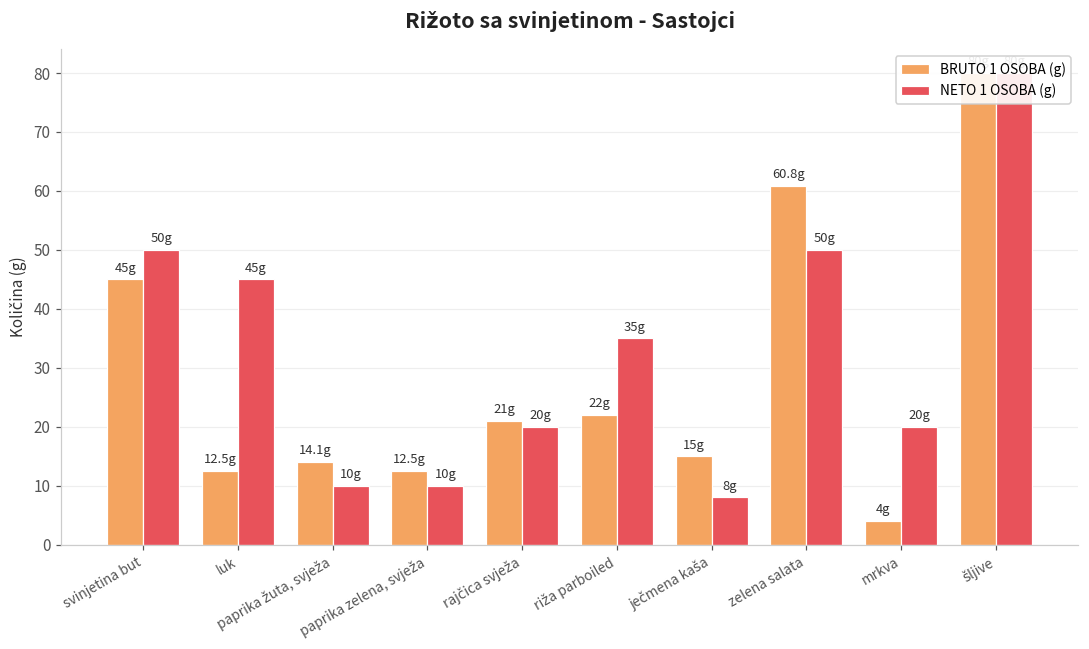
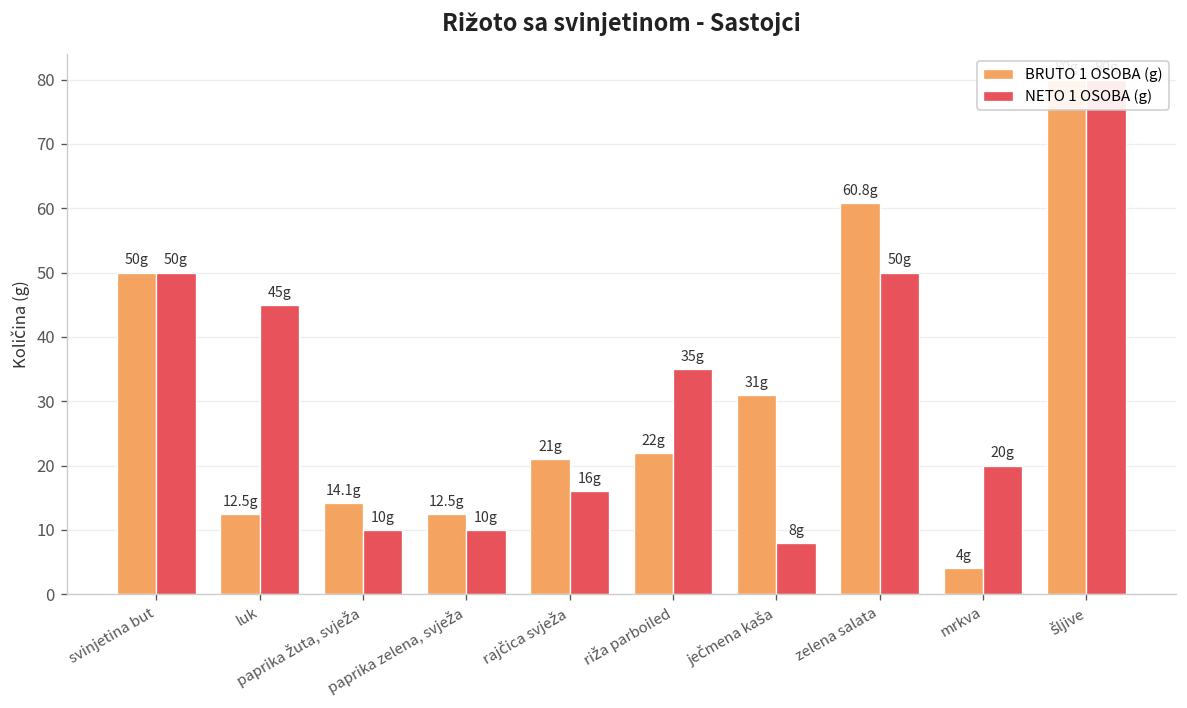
  {
    "BRUTO 1 OSOBA (g)": {
-     "svinjetina but": "45g",
+     "svinjetina but": "50g",
      "luk": "12.5g",
      "paprika žuta, svježa": "14.1g",
      "paprika zelena, svježa": "12.5g",
      "rajčica svježa": "21g",
      "riža parboiled": "22g",
-     "ječmena kaša": "15g",
+     "ječmena kaša": "31g",
      "zelena salata": "60.8g",
      "mrkva": "4g"
    },
    "NETO 1 OSOBA (g)": {
      "svinjetina but": "50g",
      "luk": "45g",
      "paprika žuta, svježa": "10g",
      "paprika zelena, svježa": "10g",
-     "rajčica svježa": "20g",
+     "rajčica svježa": "16g",
      "riža parboiled": "35g",
      "ječmena kaša": "8g",
      "zelena salata": "50g",
      "mrkva": "20g"
    }
  }
